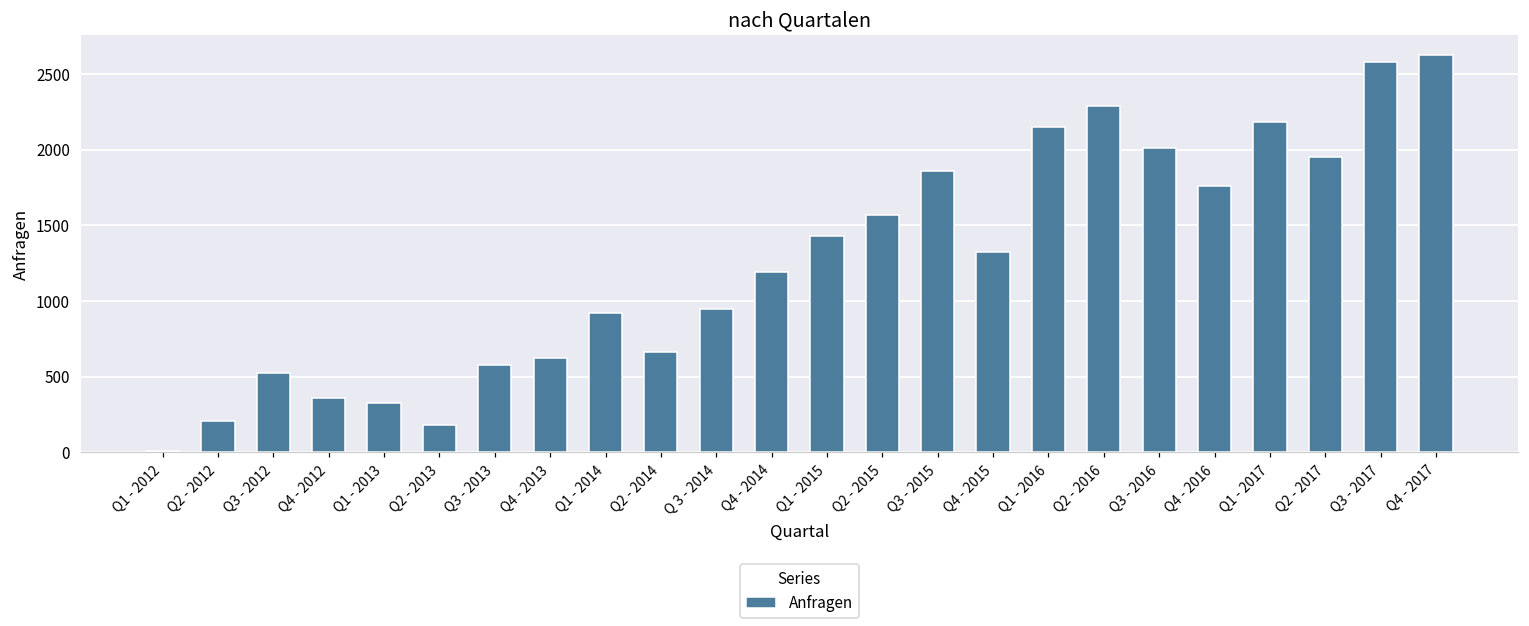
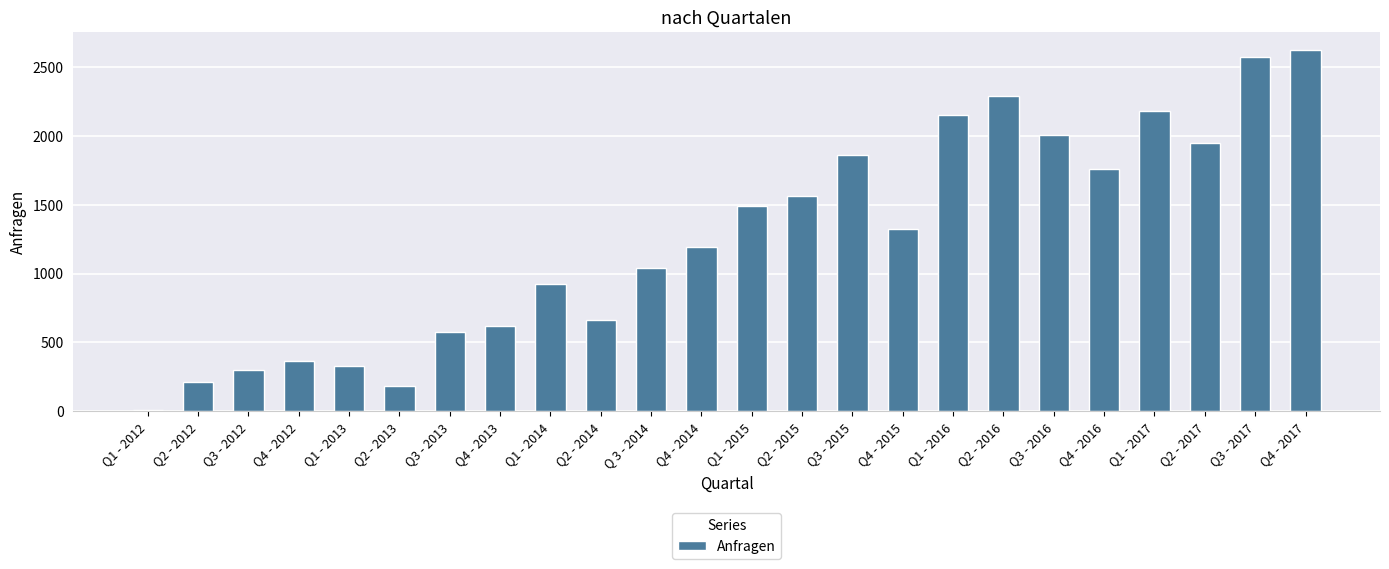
  {
    "Q2 - 2012": 210,
-   "Q3 - 2012": 520,
+   "Q3 - 2012": 300,
    "Q4 - 2012": 360,
    "Q1 - 2013": 330,
    "Q2 - 2013": 180,
    "Q3 - 2013": 580,
    "Q4 - 2013": 620,
    "Q1 - 2014": 920,
    "Q2 - 2014": 660,
-   "Q 3 - 2014": 950,
+   "Q 3 - 2014": 1040,
    "Q4 - 2014": 1190,
-   "Q1 - 2015": 1430,
+   "Q1 - 2015": 1490,
    "Q2 - 2015": 1570,
    "Q3 - 2015": 1860,
    "Q4 - 2015": 1320,
    "Q1 - 2016": 2150,
    "Q2 - 2016": 2290,
    "Q3 - 2016": 2010,
    "Q4 - 2016": 1760,
    "Q1 - 2017": 2180,
    "Q2 - 2017": 1950,
    "Q3 - 2017": 2580,
    "Q4 - 2017": 2620
  }
